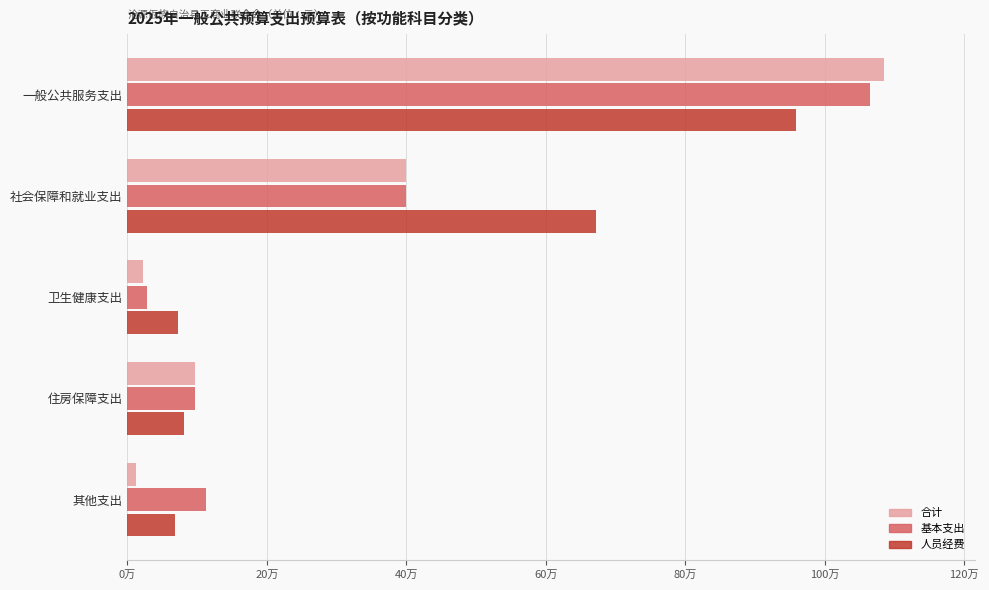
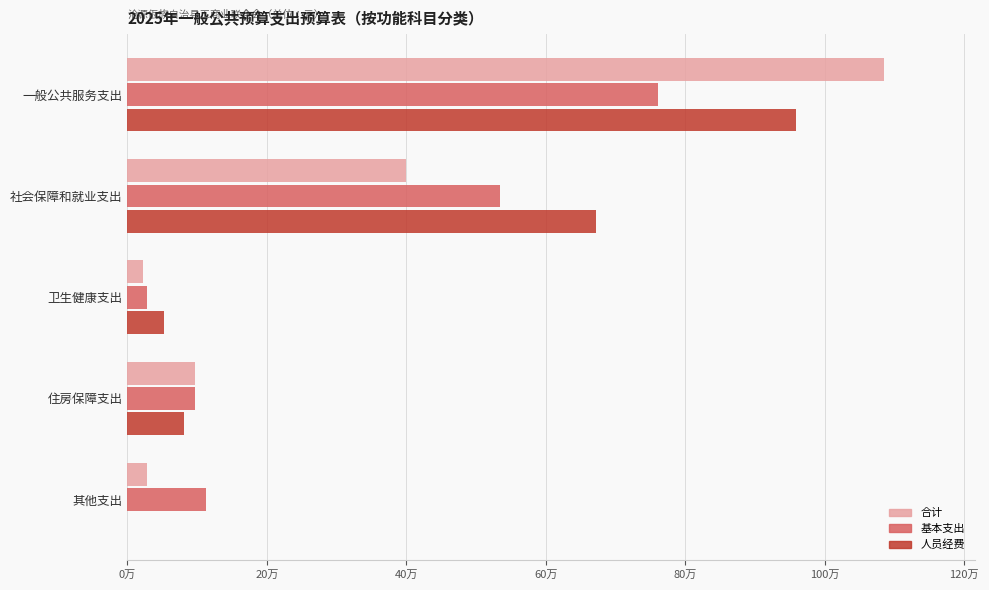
  {
    "合计": {
      "一般公共服务支出": "108万",
      "社会保障和就业支出": "40万",
      "卫生健康支出": "2万",
      "住房保障支出": "10万",
-     "其他支出": "1万"
+     "其他支出": "3万"
    },
    "基本支出": {
-     "一般公共服务支出": "106万",
-     "社会保障和就业支出": "40万",
+     "一般公共服务支出": "76万",
+     "社会保障和就业支出": "53万",
      "卫生健康支出": "3万",
      "住房保障支出": "10万",
      "其他支出": "11万"
    },
    "人员经费": {
      "一般公共服务支出": "96万",
      "社会保障和就业支出": "67万",
-     "卫生健康支出": "7万",
+     "卫生健康支出": "5万",
      "住房保障支出": "8万",
-     "其他支出": "7万"
+     "其他支出": "0万"
    }
  }
